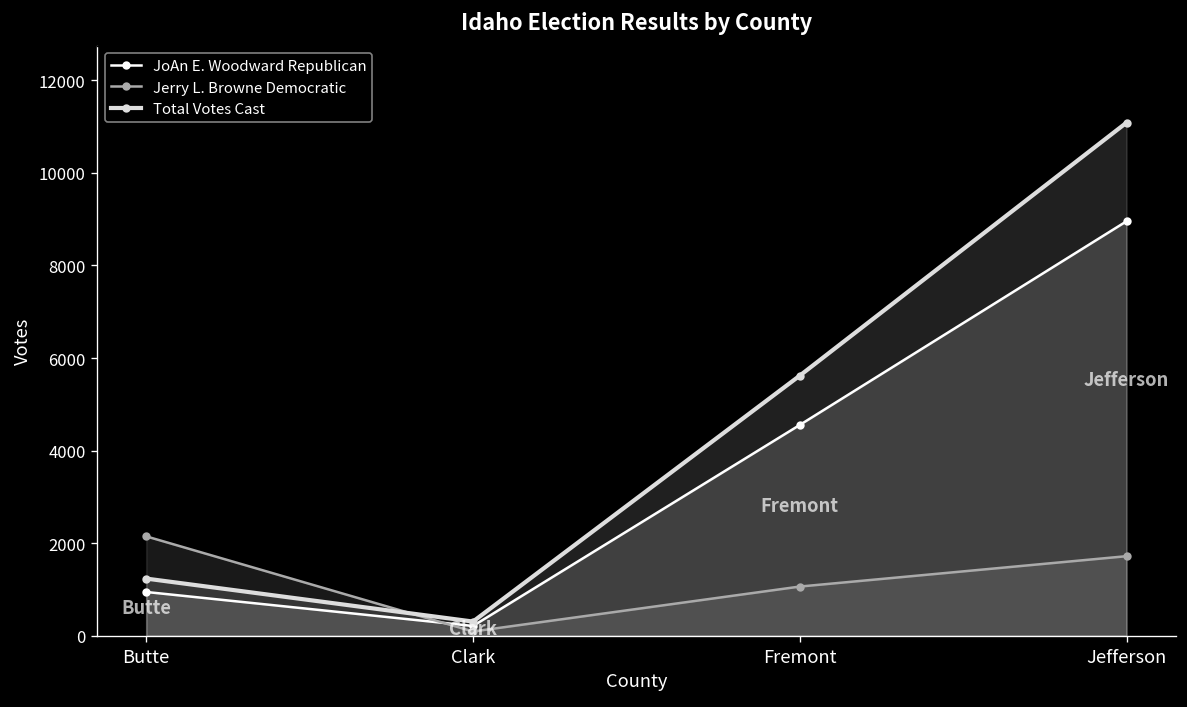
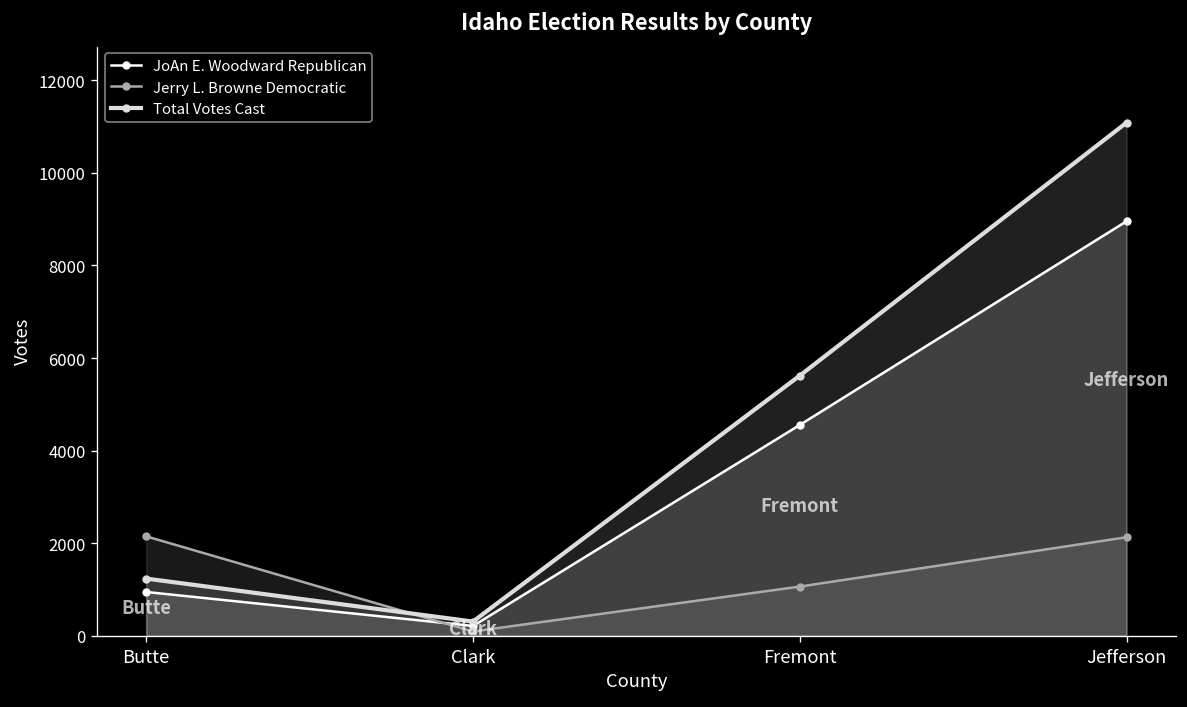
  {
    "Jerry L. Browne Democratic": {
      "Butte": 2100,
      "Clark": 100,
      "Fremont": 1100,
-     "Jefferson": 1700
+     "Jefferson": 2100
    }
  }
